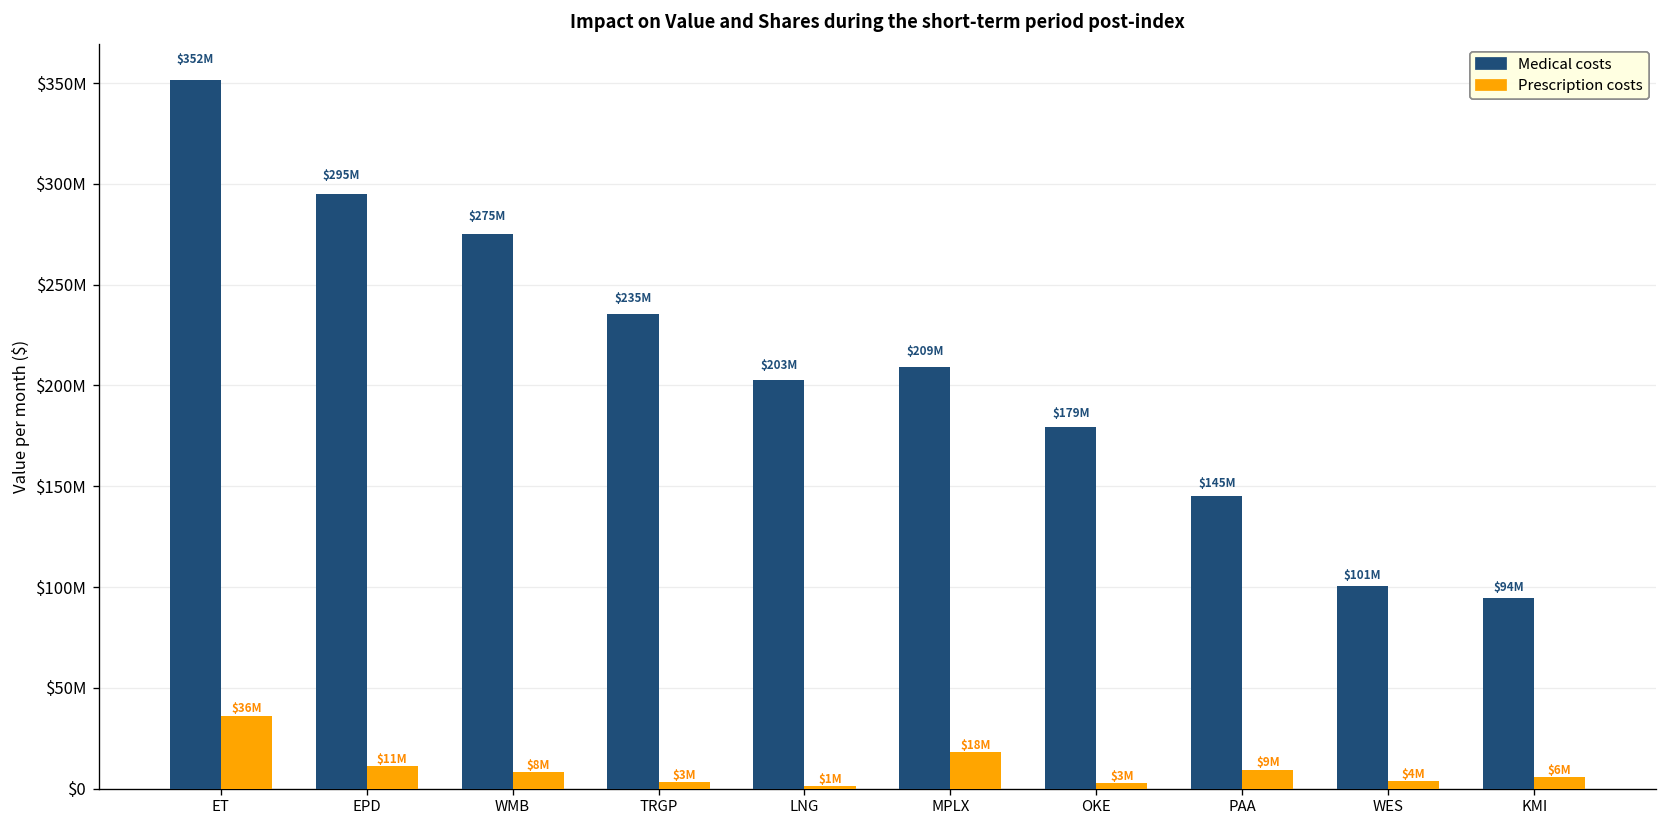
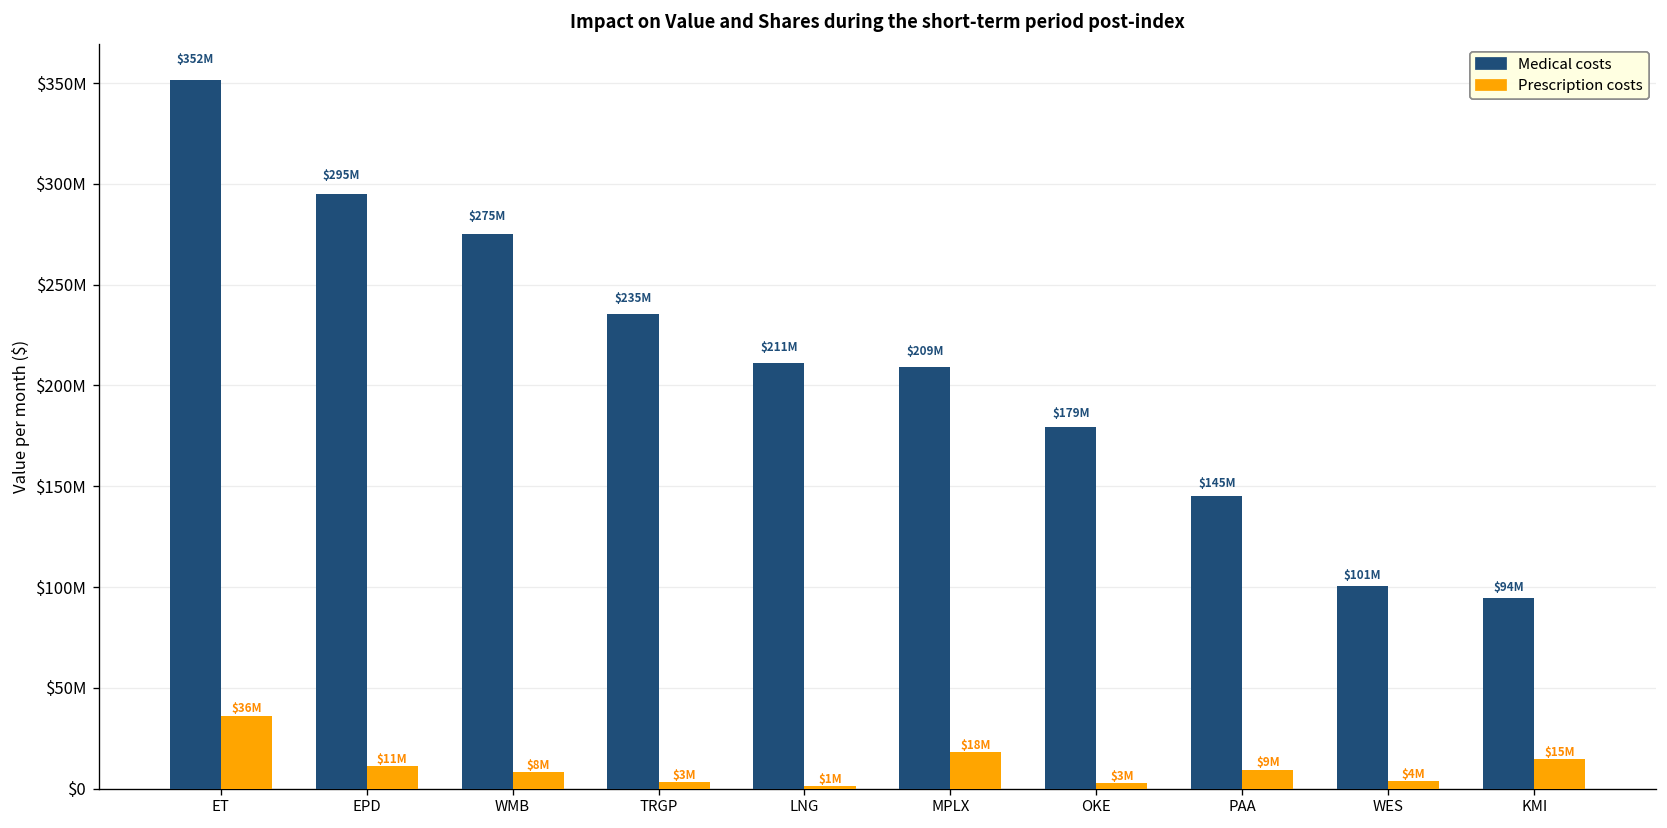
  {
    "Medical costs": {
      "ET": "$352M",
      "EPD": "$295M",
      "WMB": "$275M",
      "TRGP": "$235M",
-     "LNG": "$203M",
+     "LNG": "$211M",
      "MPLX": "$209M",
      "OKE": "$179M",
      "PAA": "$145M",
      "WES": "$101M",
      "KMI": "$94M"
    },
    "Prescription costs": {
      "ET": "$36M",
      "EPD": "$11M",
      "WMB": "$8M",
      "TRGP": "$3M",
      "LNG": "$1M",
      "MPLX": "$18M",
      "OKE": "$3M",
      "PAA": "$9M",
      "WES": "$4M",
-     "KMI": "$6M"
+     "KMI": "$15M"
    }
  }
